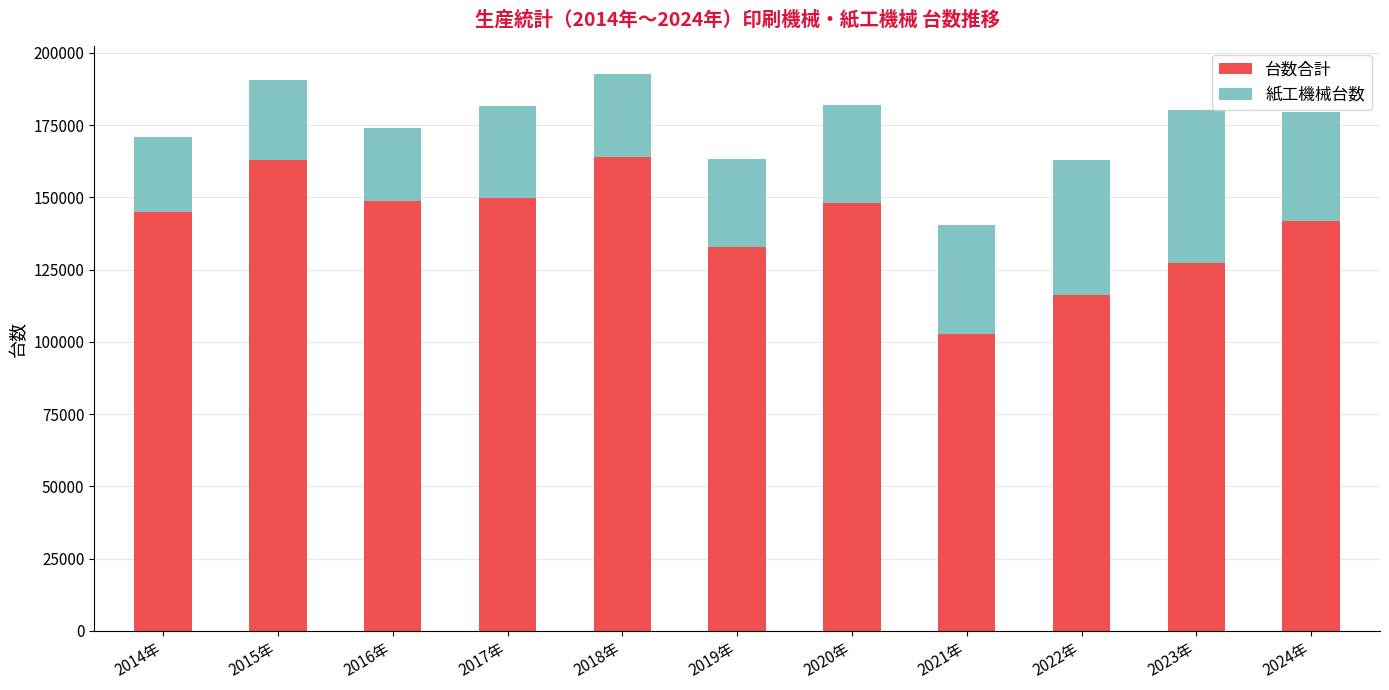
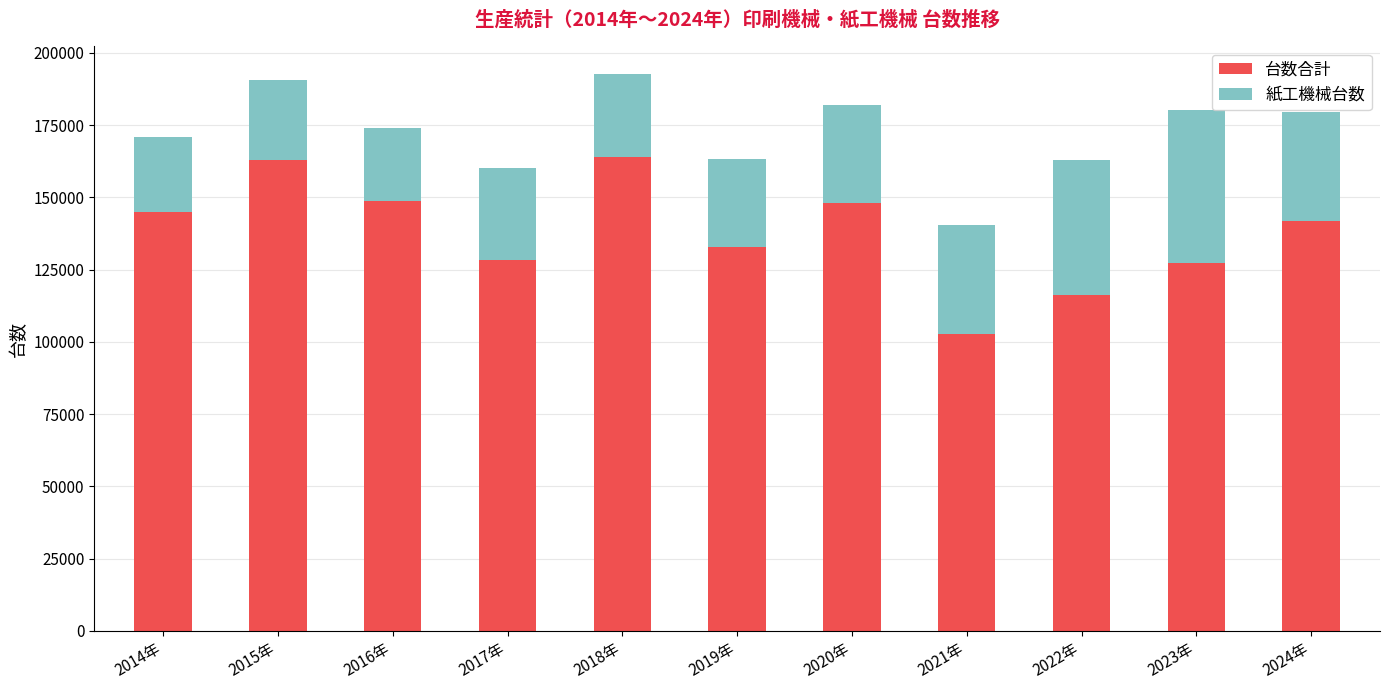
  {
    "台数合計": {
      "2014年": 145000,
      "2015年": 163000,
      "2016年": 149000,
-     "2017年": 150000,
+     "2017年": 128000,
      "2018年": 164000,
      "2019年": 133000,
      "2020年": 148000,
      "2021年": 103000,
      "2022年": 116000,
      "2023年": 127000,
      "2024年": 142000
    },
    "紙工機械台数": {
      "2014年": 26000,
      "2015年": 28000,
      "2016年": 25000,
      "2017年": 32000,
      "2018年": 29000,
      "2019年": 31000,
      "2020年": 34000,
      "2021年": 38000,
      "2022年": 47000,
      "2023年": 53000,
      "2024年": 38000
    }
  }
